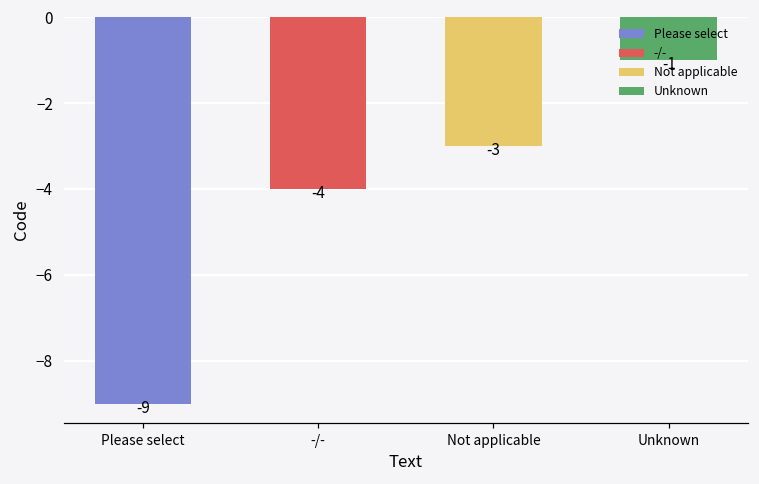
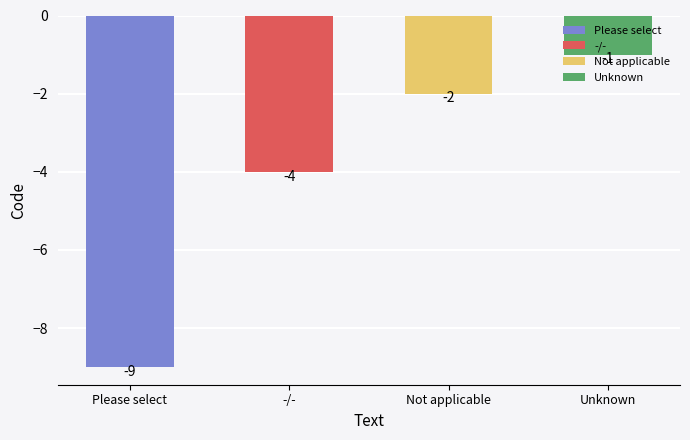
  {
    "Please select": -9,
    "-/-": -4,
-   "Not applicable": -3,
+   "Not applicable": -2,
    "Unknown": -1
  }
